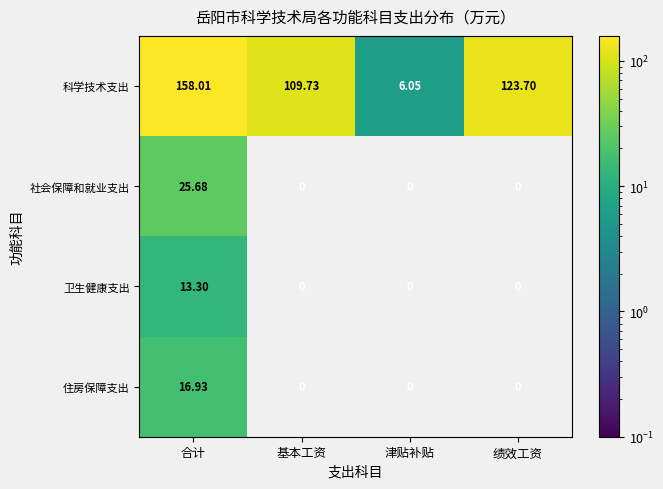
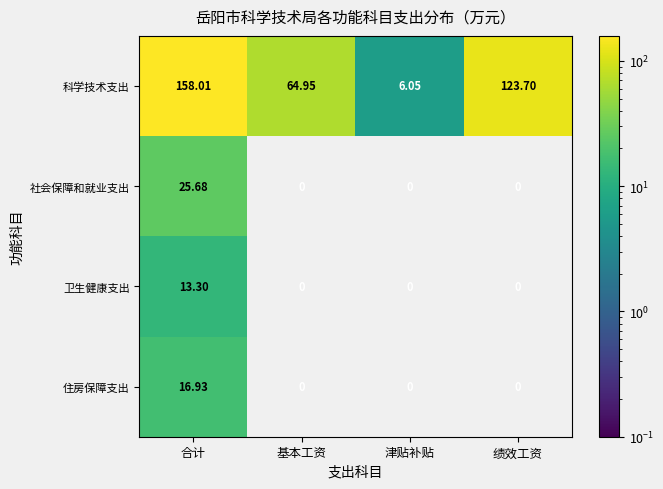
  {
    "科学技术支出": {
      "合计": 158.01,
-     "基本工资": 109.73,
+     "基本工资": 64.95,
      "津贴补贴": 6.05,
      "绩效工资": 123.70
    },
    "社会保障和就业支出": {
      "合计": 25.68
    },
    "卫生健康支出": {
      "合计": 13.30
    },
    "住房保障支出": {
      "合计": 16.93
    }
  }
